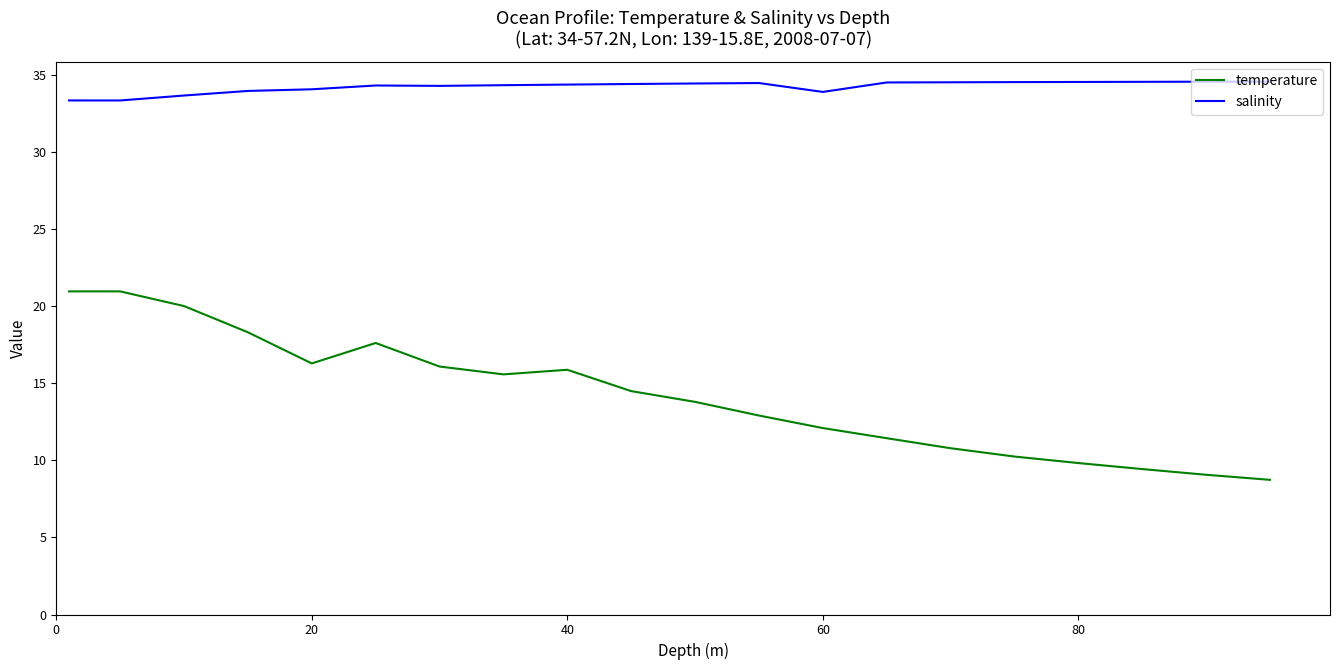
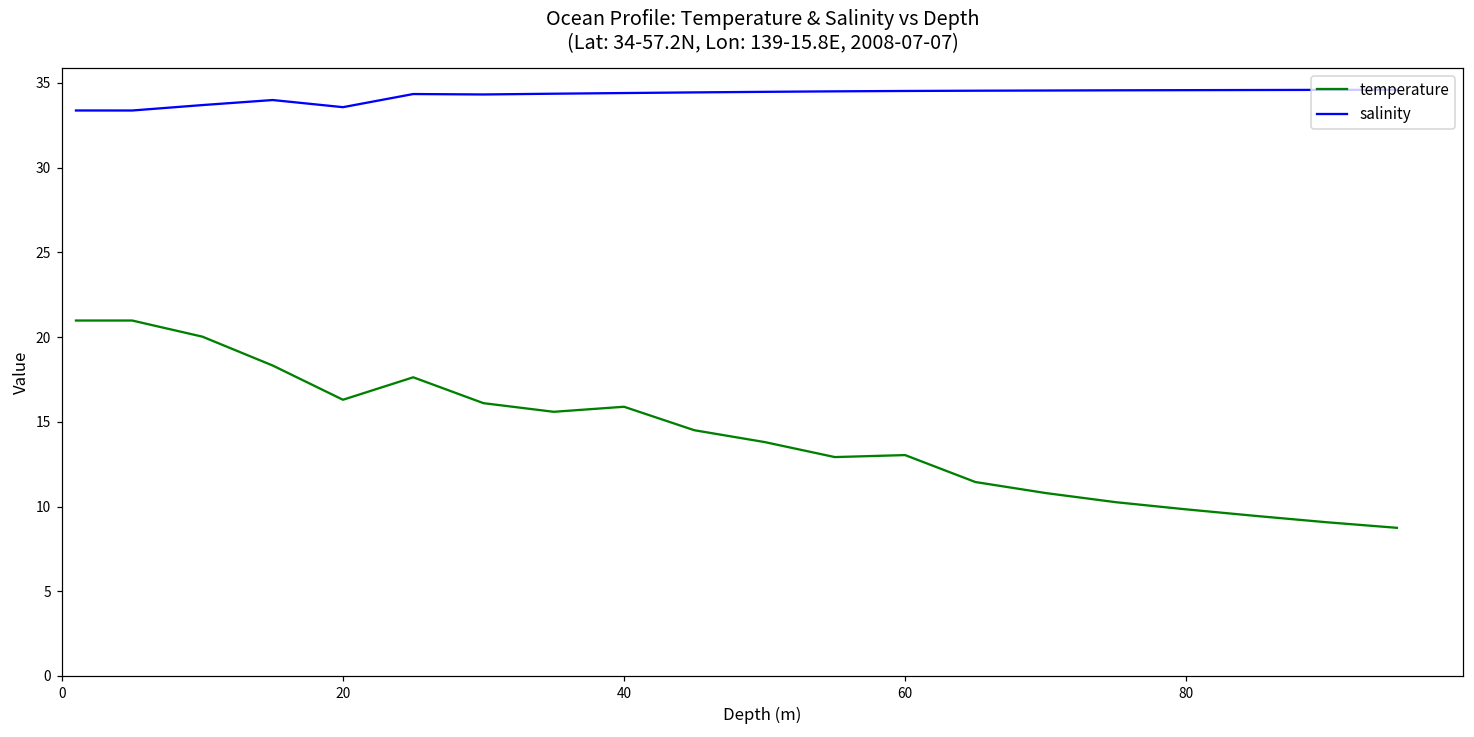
  {
    "temperature": {
      "20": 16.3,
      "40": 15.9,
-     "60": 12.1,
+     "60": 13.0,
      "80": 9.8
    },
    "salinity": {
-     "20": 34.1,
+     "20": 33.6,
      "40": 34.4,
-     "60": 33.9,
+     "60": 34.5,
      "80": 34.6
    }
  }
